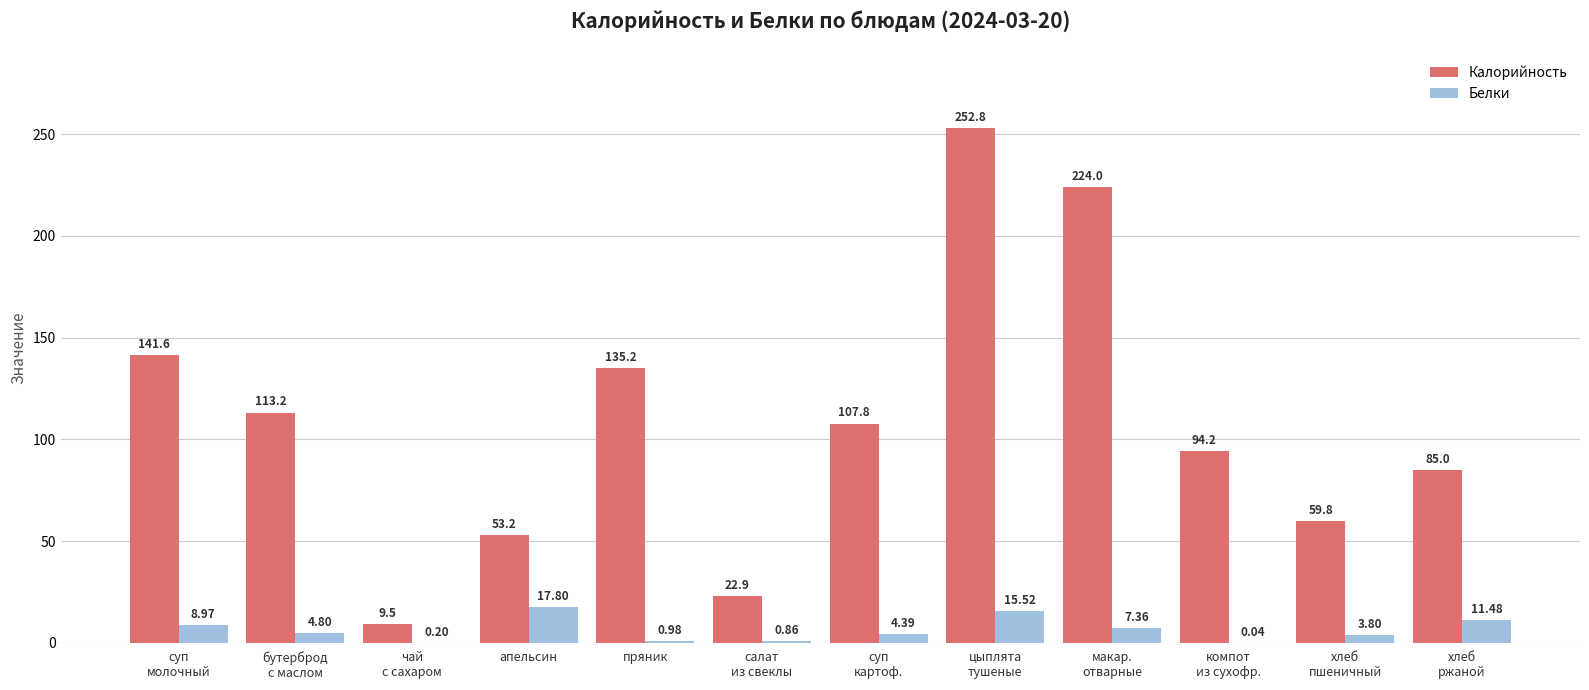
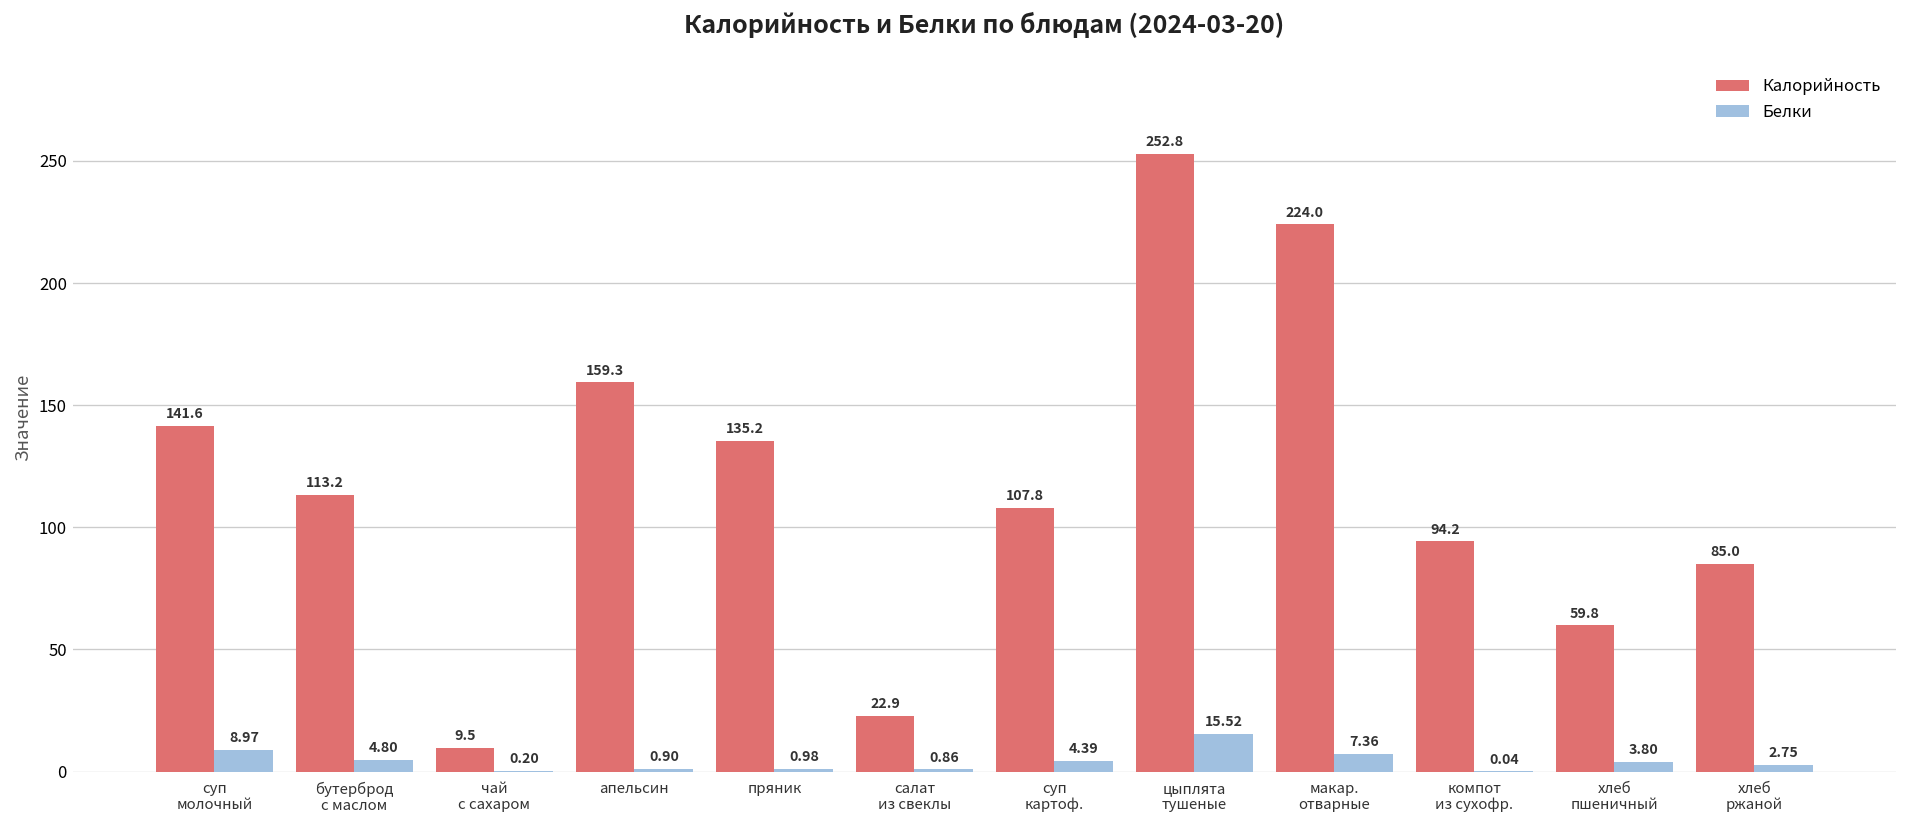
  {
    "Калорийность": {
      "суп молочный": 141.6,
      "бутерброд с маслом": 113.2,
      "чай с сахаром": 9.5,
-     "апельсин": 53.2,
+     "апельсин": 159.3,
      "пряник": 135.2,
      "салат из свеклы": 22.9,
      "суп картоф.": 107.8,
      "цыплята тушеные": 252.8,
      "макар. отварные": 224.0,
      "компот из сухофр.": 94.2,
      "хлеб пшеничный": 59.8,
      "хлеб ржаной": 85.0
    },
    "Белки": {
      "суп молочный": 8.97,
      "бутерброд с маслом": 4.80,
      "чай с сахаром": 0.20,
-     "апельсин": 17.80,
+     "апельсин": 0.90,
      "пряник": 0.98,
      "салат из свеклы": 0.86,
      "суп картоф.": 4.39,
      "цыплята тушеные": 15.52,
      "макар. отварные": 7.36,
      "компот из сухофр.": 0.04,
      "хлеб пшеничный": 3.80,
-     "хлеб ржаной": 11.48
+     "хлеб ржаной": 2.75
    }
  }
